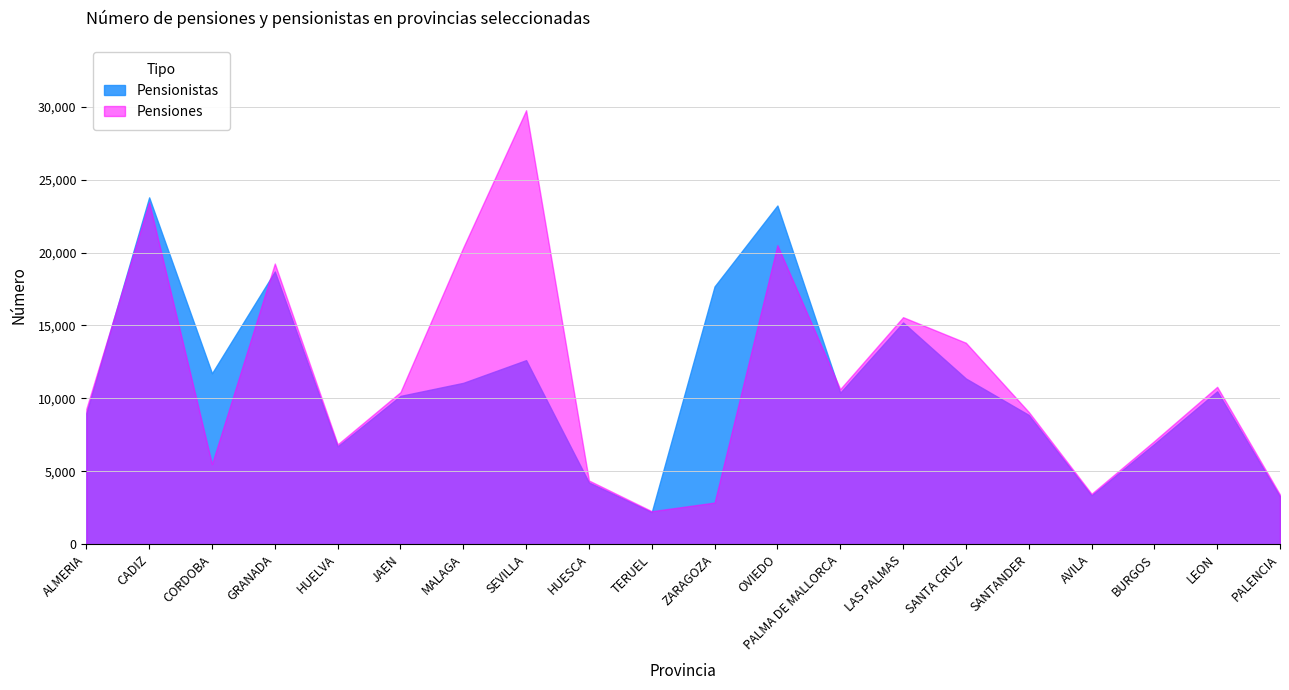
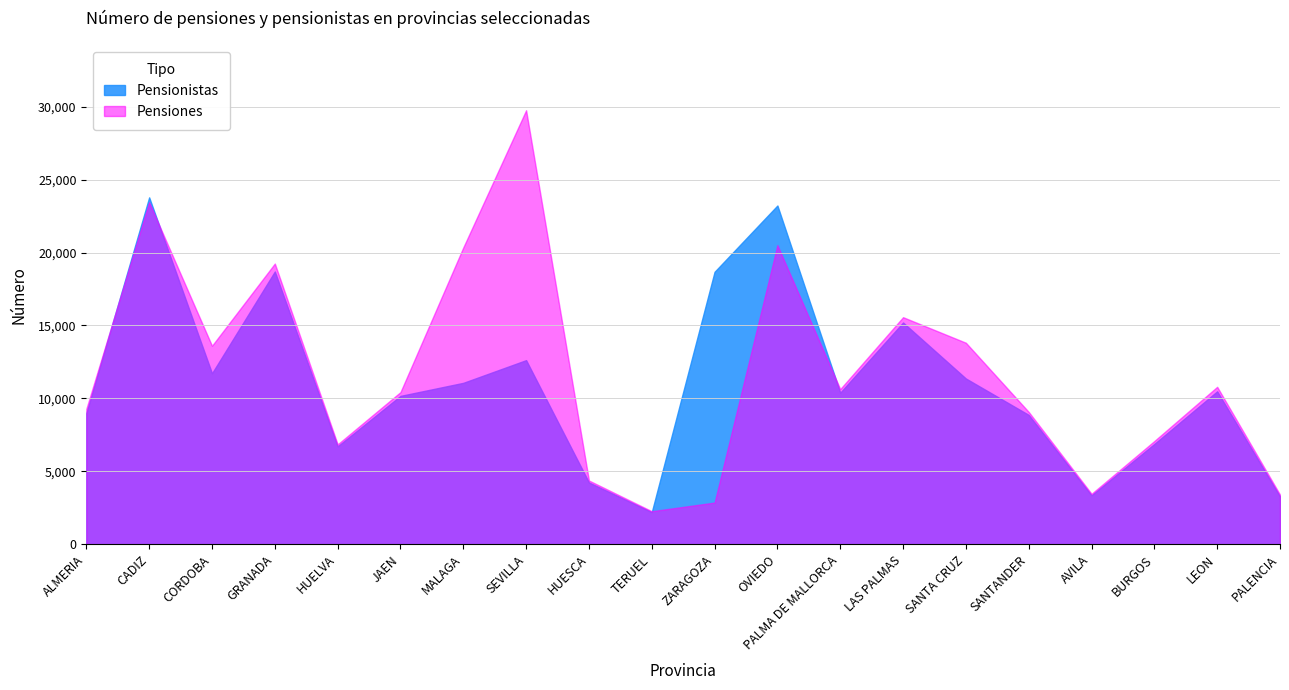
  {
    "Pensionistas": {
      "ALMERIA": "9,000",
      "CADIZ": "23,800",
      "CORDOBA": "11,700",
      "GRANADA": "18,700",
      "JAEN": "10,200",
      "MALAGA": "11,100",
      "SEVILLA": "12,600",
-     "ZARAGOZA": "17,700",
+     "ZARAGOZA": "18,700",
      "OVIEDO": "23,200",
      "PALMA DE MALLORCA": "10,400",
      "LAS PALMAS": "15,200",
      "SANTA CRUZ": "11,400",
      "SANTANDER": "8,900",
      "BURGOS": "6,900",
      "LEON": "10,500"
    },
    "Pensiones": {
      "ALMERIA": "9,300",
      "CADIZ": "23,500",
-     "CORDOBA": "5,500",
+     "CORDOBA": "13,600",
      "GRANADA": "19,200",
      "JAEN": "10,400",
      "MALAGA": "20,300",
      "SEVILLA": "29,800",
      "ZARAGOZA": "2,900",
      "OVIEDO": "20,500",
      "PALMA DE MALLORCA": "10,600",
      "LAS PALMAS": "15,600",
      "SANTA CRUZ": "13,800",
      "SANTANDER": "9,100",
      "BURGOS": "7,100",
      "LEON": "10,800"
    }
  }
